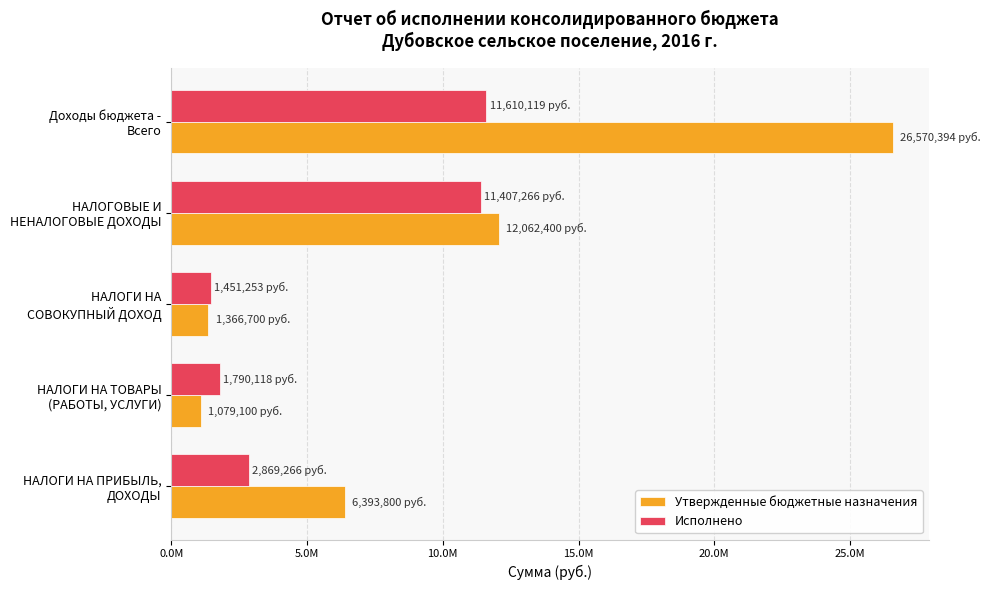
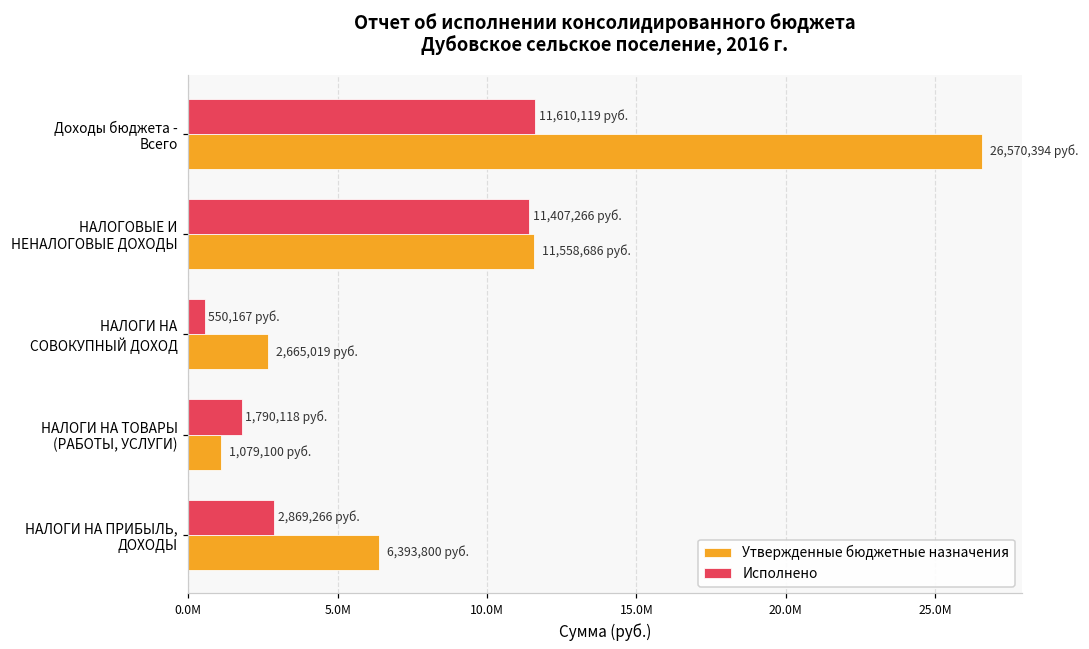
  {
    "Утвержденные бюджетные назначения": {
      "Доходы бюджета - Всего": "26,570,394",
-     "НАЛОГОВЫЕ И НЕНАЛОГОВЫЕ ДОХОДЫ": "12,062,400",
-     "НАЛОГИ НА СОВОКУПНЫЙ ДОХОД": "1,366,700",
+     "НАЛОГОВЫЕ И НЕНАЛОГОВЫЕ ДОХОДЫ": "11,558,686",
+     "НАЛОГИ НА СОВОКУПНЫЙ ДОХОД": "2,665,019",
      "НАЛОГИ НА ТОВАРЫ (РАБОТЫ, УСЛУГИ)": "1,079,100",
      "НАЛОГИ НА ПРИБЫЛЬ, ДОХОДЫ": "6,393,800"
    },
    "Исполнено": {
      "Доходы бюджета - Всего": "11,610,119",
      "НАЛОГОВЫЕ И НЕНАЛОГОВЫЕ ДОХОДЫ": "11,407,266",
-     "НАЛОГИ НА СОВОКУПНЫЙ ДОХОД": "1,451,253",
+     "НАЛОГИ НА СОВОКУПНЫЙ ДОХОД": "550,167",
      "НАЛОГИ НА ТОВАРЫ (РАБОТЫ, УСЛУГИ)": "1,790,118",
      "НАЛОГИ НА ПРИБЫЛЬ, ДОХОДЫ": "2,869,266"
    }
  }
